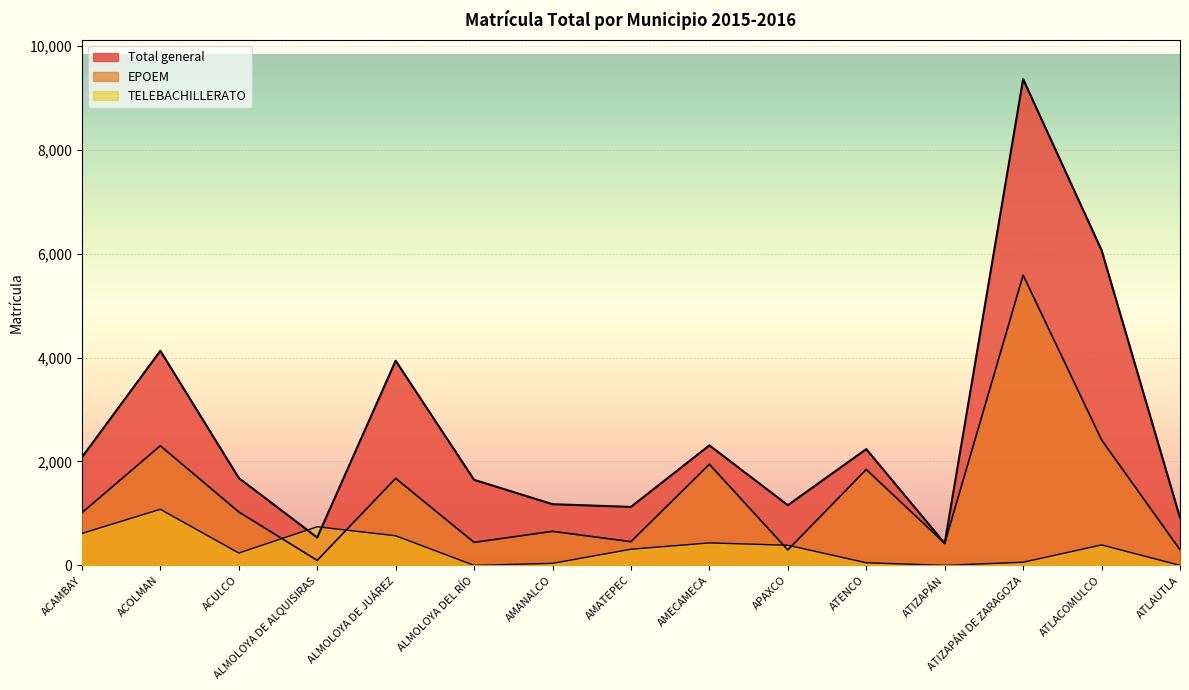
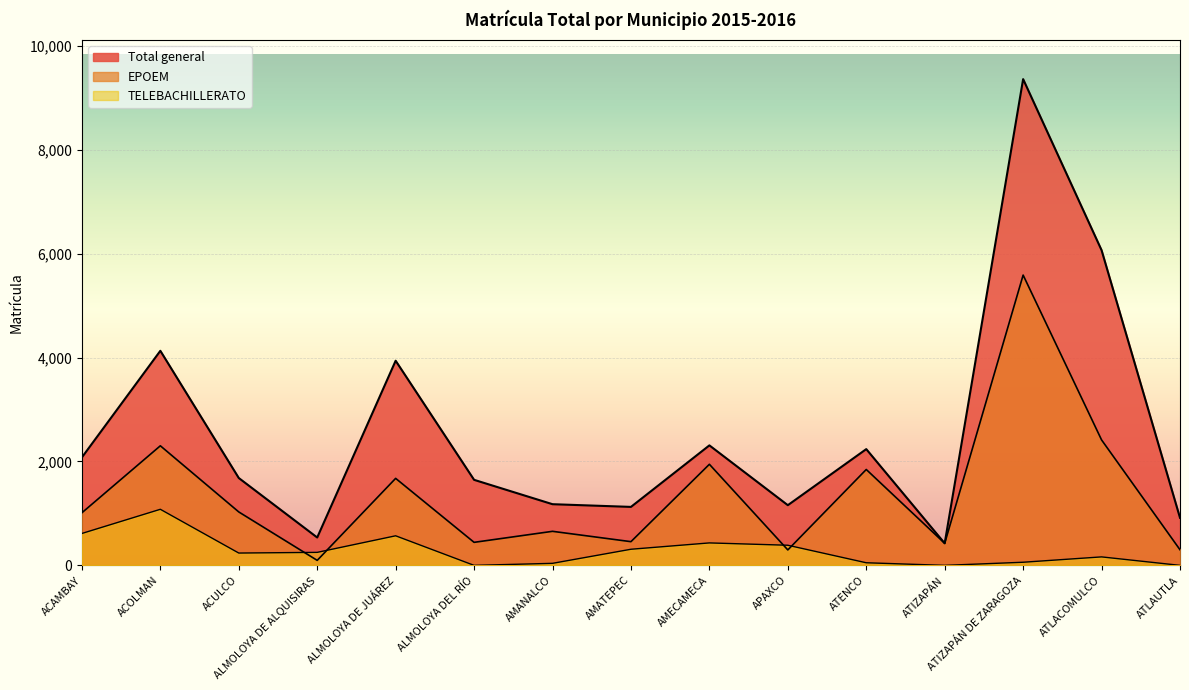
  {
    "TELEBACHILLERATO": {
      "ACAMBAY": "600",
      "ACOLMAN": "1,100",
      "ACULCO": "200",
-     "ALMOLOYA DE ALQUISIRAS": "700",
+     "ALMOLOYA DE ALQUISIRAS": "300",
      "ALMOLOYA DE JUÁREZ": "600",
      "ALMOLOYA DEL RÍO": "0",
      "AMANALCO": "0",
      "AMATEPEC": "300",
      "AMECAMECA": "400",
      "APAXCO": "400",
      "ATENCO": "100",
      "ATIZAPÁN": "0",
      "ATIZAPÁN DE ZARAGOZA": "100",
-     "ATLACOMULCO": "400",
+     "ATLACOMULCO": "200",
      "ATLAUTLA": "0"
    }
  }
